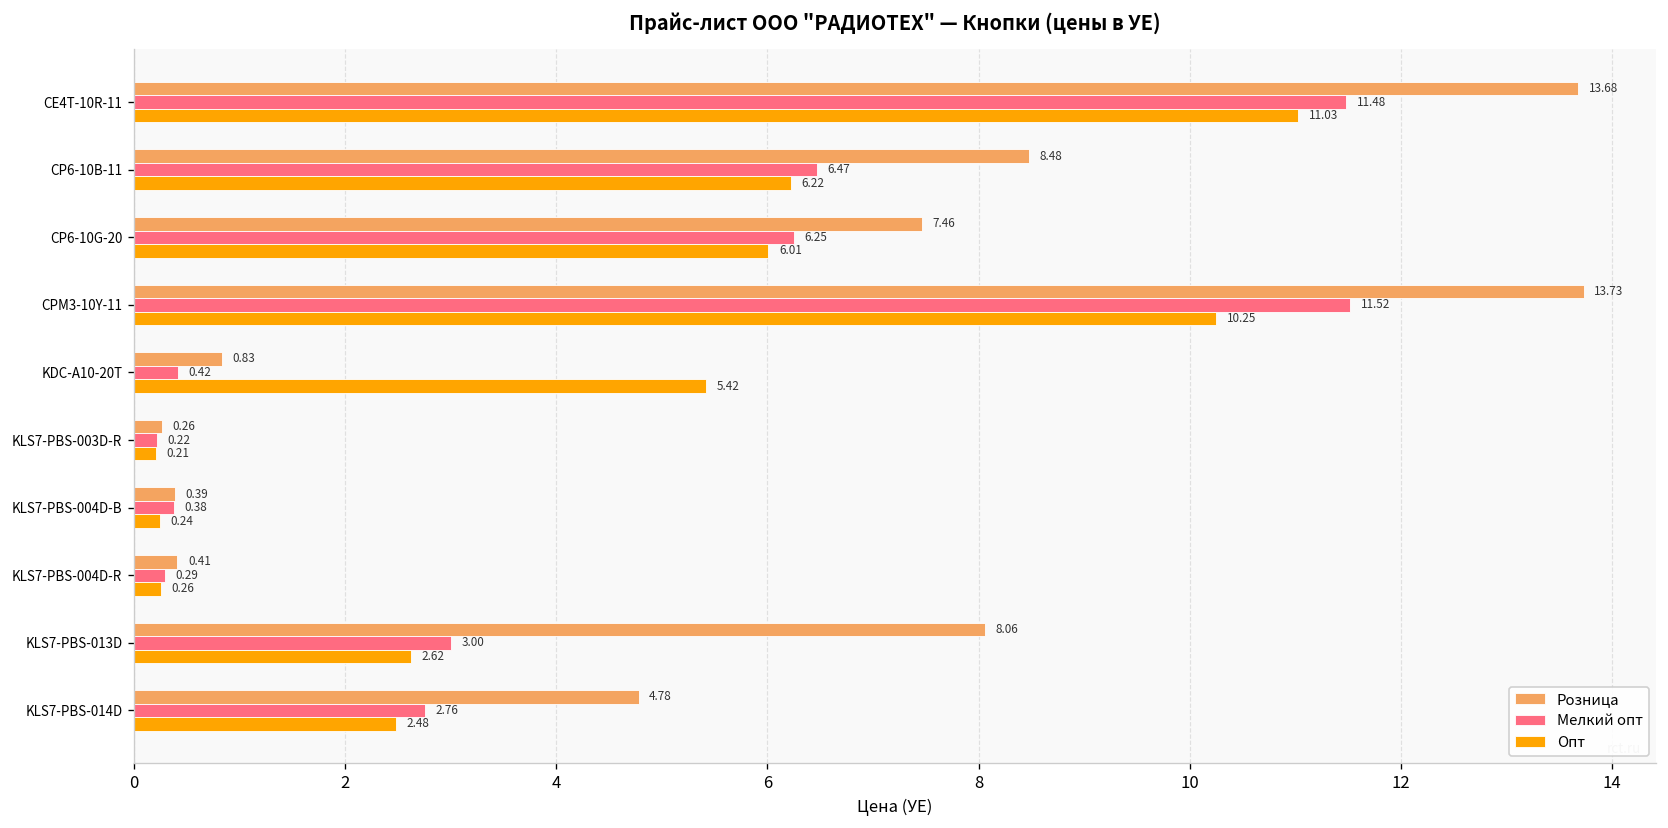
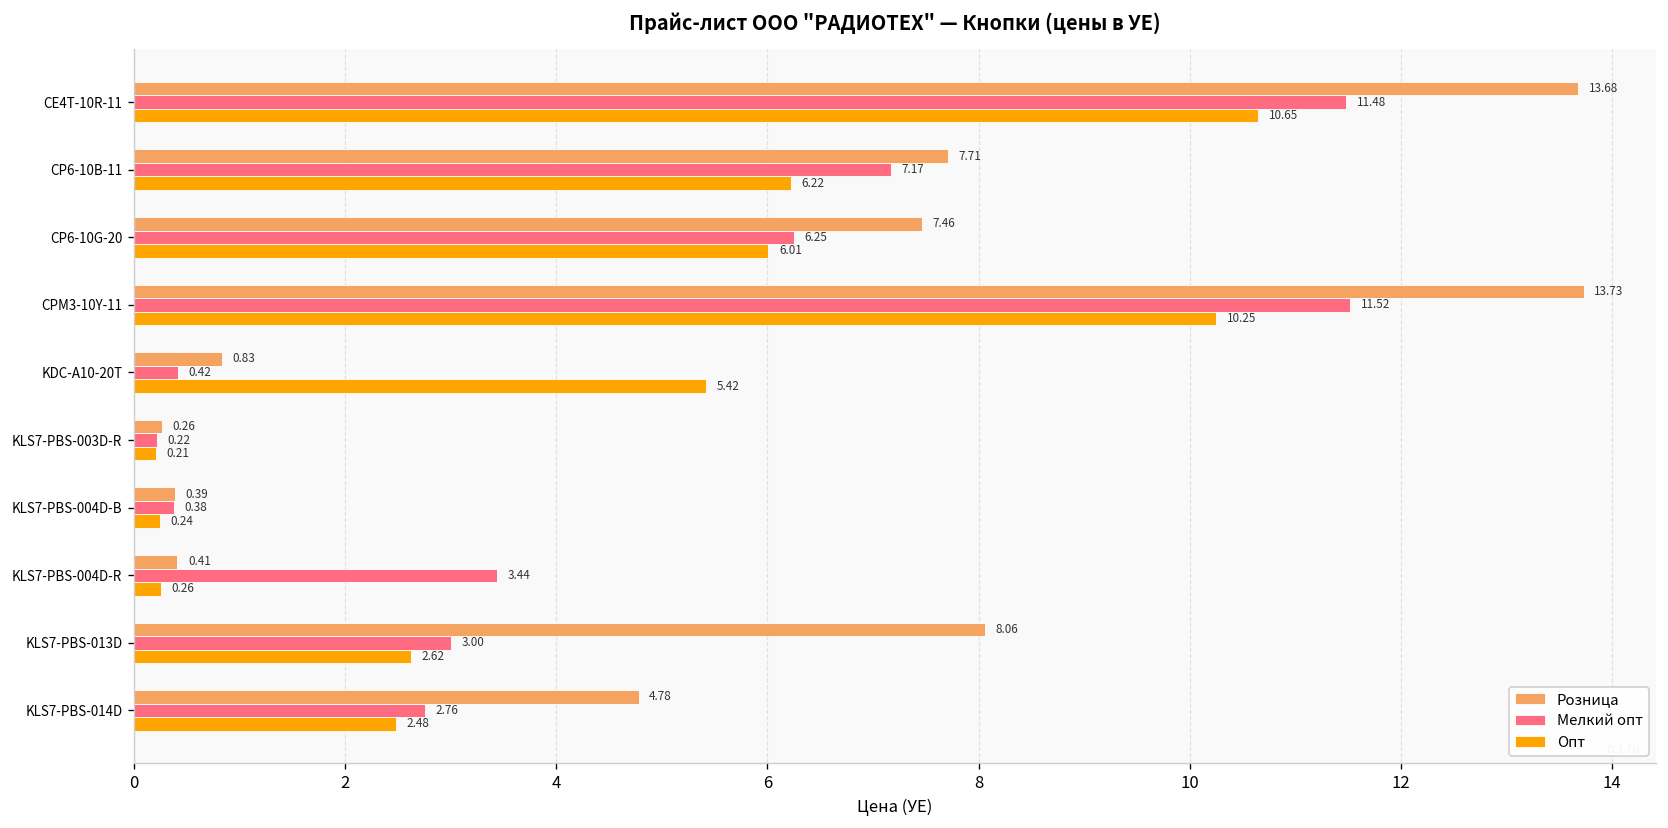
  {
    "Розница": {
      "CE4T-10R-11": 13.68,
-     "CP6-10B-11": 8.48,
+     "CP6-10B-11": 7.71,
      "CP6-10G-20": 7.46,
      "CPM3-10Y-11": 13.73,
      "KDC-A10-20T": 0.83,
      "KLS7-PBS-003D-R": 0.26,
      "KLS7-PBS-004D-B": 0.39,
      "KLS7-PBS-004D-R": 0.41,
      "KLS7-PBS-013D": 8.06,
      "KLS7-PBS-014D": 4.78
    },
    "Мелкий опт": {
      "CE4T-10R-11": 11.48,
-     "CP6-10B-11": 6.47,
+     "CP6-10B-11": 7.17,
      "CP6-10G-20": 6.25,
      "CPM3-10Y-11": 11.52,
      "KDC-A10-20T": 0.42,
      "KLS7-PBS-003D-R": 0.22,
      "KLS7-PBS-004D-B": 0.38,
-     "KLS7-PBS-004D-R": 0.29,
+     "KLS7-PBS-004D-R": 3.44,
      "KLS7-PBS-013D": 3.00,
      "KLS7-PBS-014D": 2.76
    },
    "Опт": {
-     "CE4T-10R-11": 11.03,
+     "CE4T-10R-11": 10.65,
      "CP6-10B-11": 6.22,
      "CP6-10G-20": 6.01,
      "CPM3-10Y-11": 10.25,
      "KDC-A10-20T": 5.42,
      "KLS7-PBS-003D-R": 0.21,
      "KLS7-PBS-004D-B": 0.24,
      "KLS7-PBS-004D-R": 0.26,
      "KLS7-PBS-013D": 2.62,
      "KLS7-PBS-014D": 2.48
    }
  }
